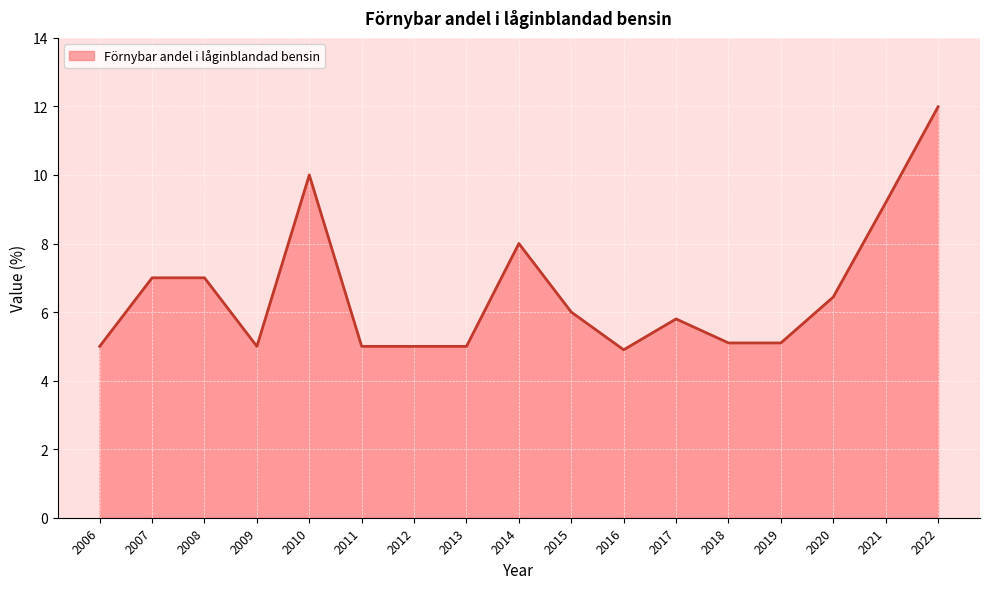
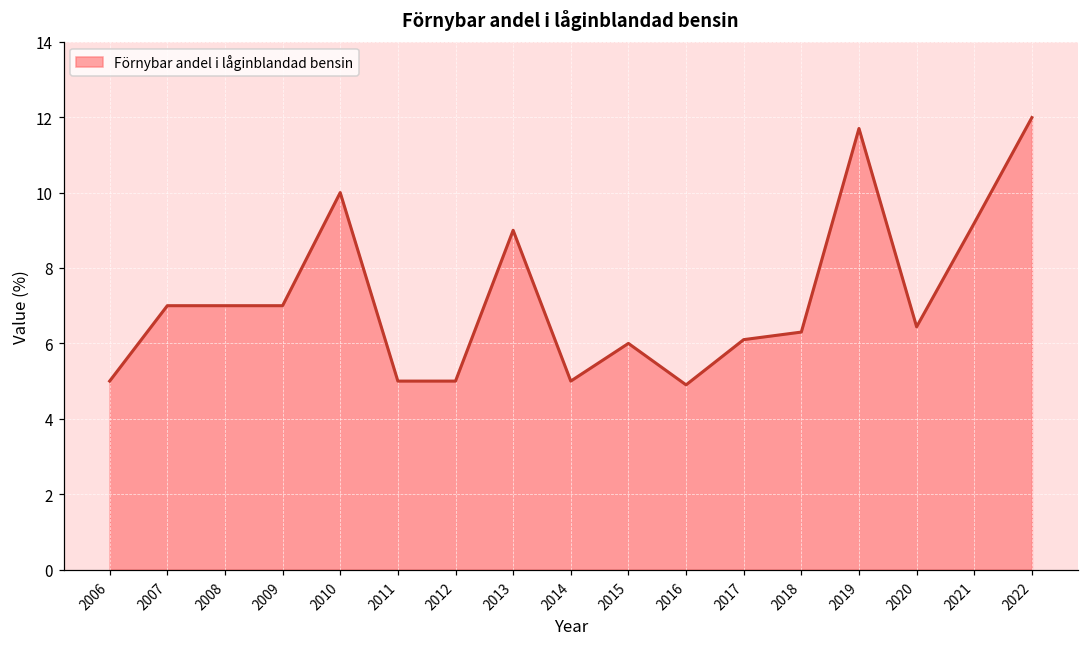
  {
    "2006": 5.0,
    "2007": 7.0,
    "2008": 7.0,
-   "2009": 5,
+   "2009": 7,
    "2010": 10.0,
    "2011": 5.0,
    "2012": 5.0,
-   "2013": 5,
-   "2014": 8,
+   "2013": 9,
+   "2014": 5,
    "2015": 6.0,
    "2016": 4.9,
-   "2017": 5.8,
-   "2018": 5.1,
-   "2019": 5.1,
+   "2017": 6.1,
+   "2018": 6.3,
+   "2019": 11.7,
    "2020": 6.4,
    "2021": 9.2,
    "2022": 12.0
  }
